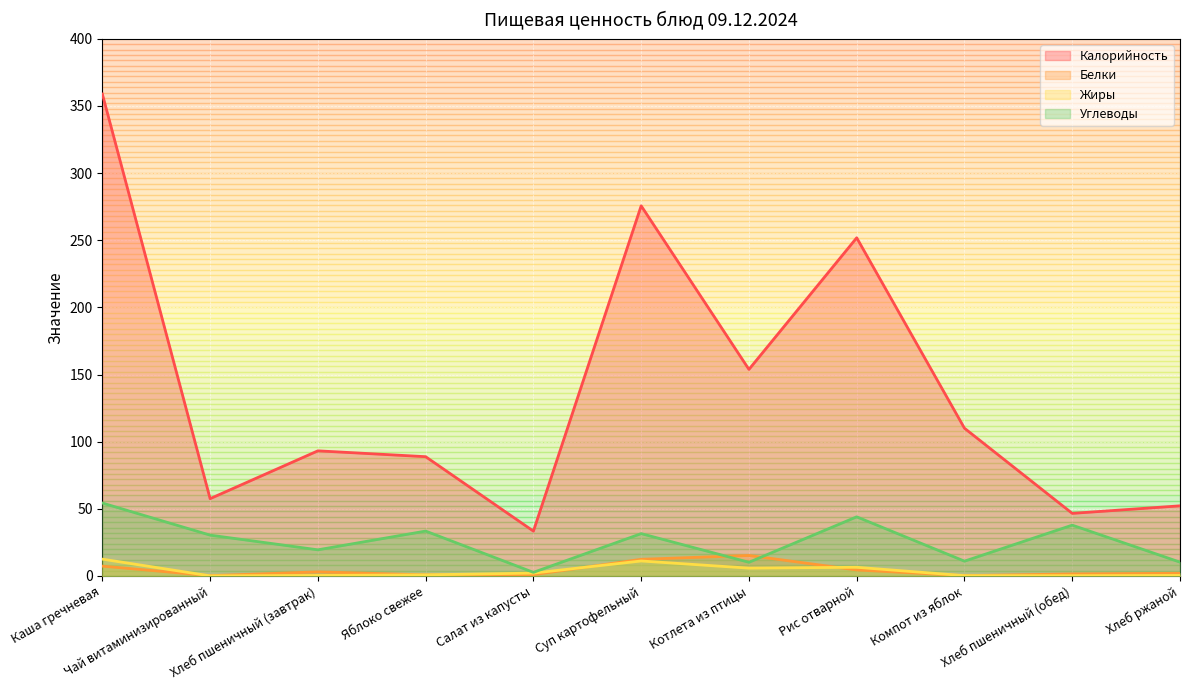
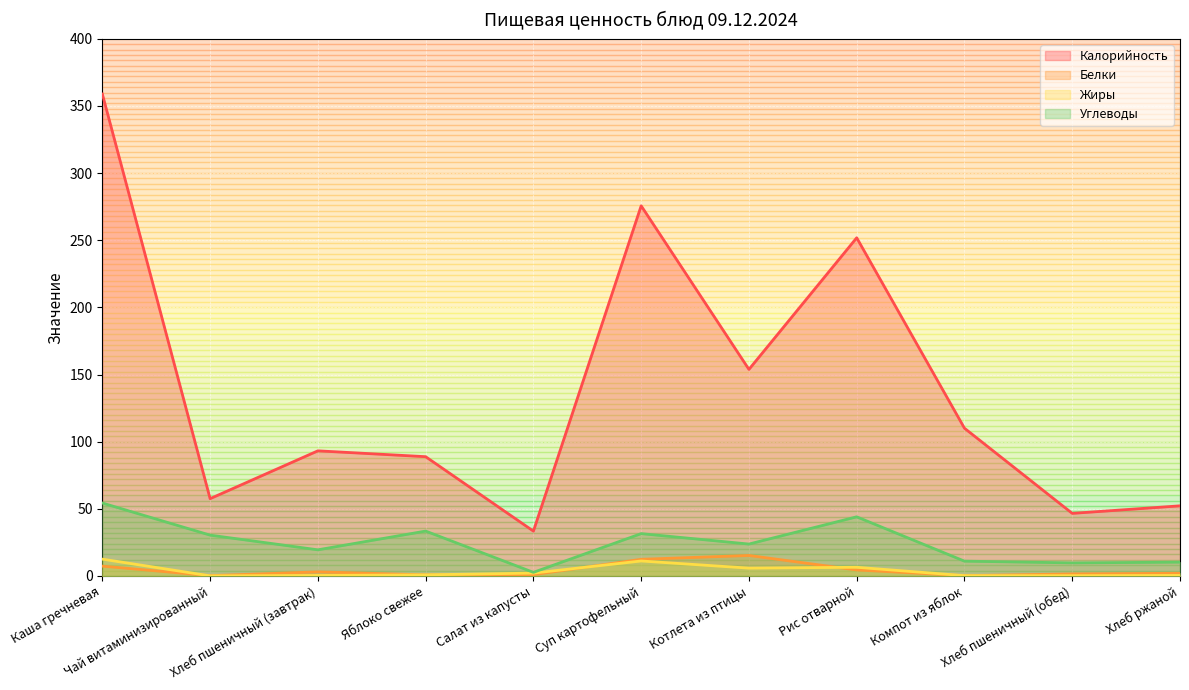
  {
    "Углеводы": {
      "Каша гречневая": 54,
      "Чай витаминизированный": 30,
      "Хлеб пшеничный (завтрак)": 19,
      "Яблоко свежее": 33,
      "Суп картофельный": 32,
-     "Котлета из птицы": 10,
+     "Котлета из птицы": 24,
      "Рис отварной": 44,
      "Компот из яблок": 11,
-     "Хлеб пшеничный (обед)": 38,
+     "Хлеб пшеничный (обед)": 10,
      "Хлеб ржаной": 10
    }
  }
